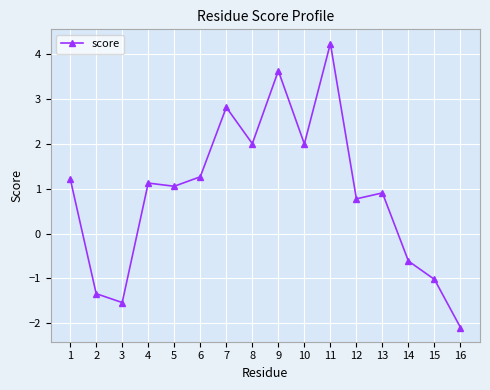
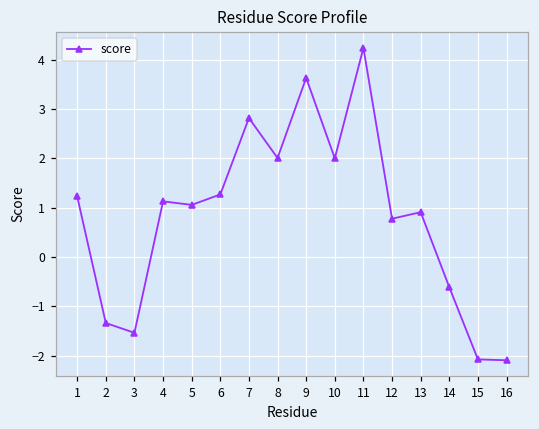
  {
    "1": 1.2,
    "2": -1.3,
    "3": -1.5,
    "4": 1.1,
    "5": 1.1,
    "6": 1.3,
    "7": 2.8,
    "8": 2.0,
    "9": 3.6,
    "10": 2.0,
    "11": 4.2,
    "12": 0.8,
    "13": 0.9,
    "14": -0.6,
-   "15": -1.0,
+   "15": -2.1,
    "16": -2.1
  }
